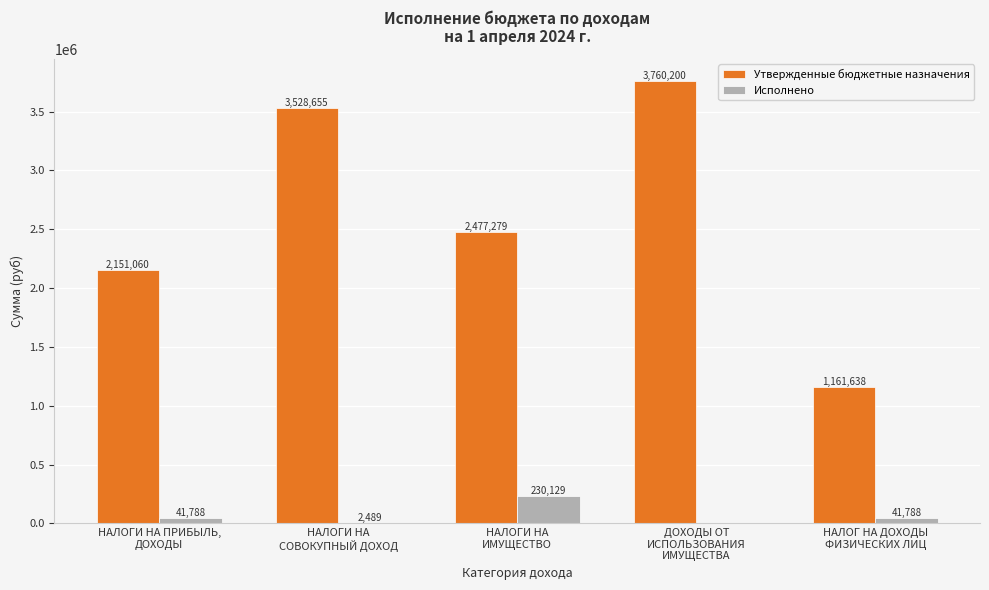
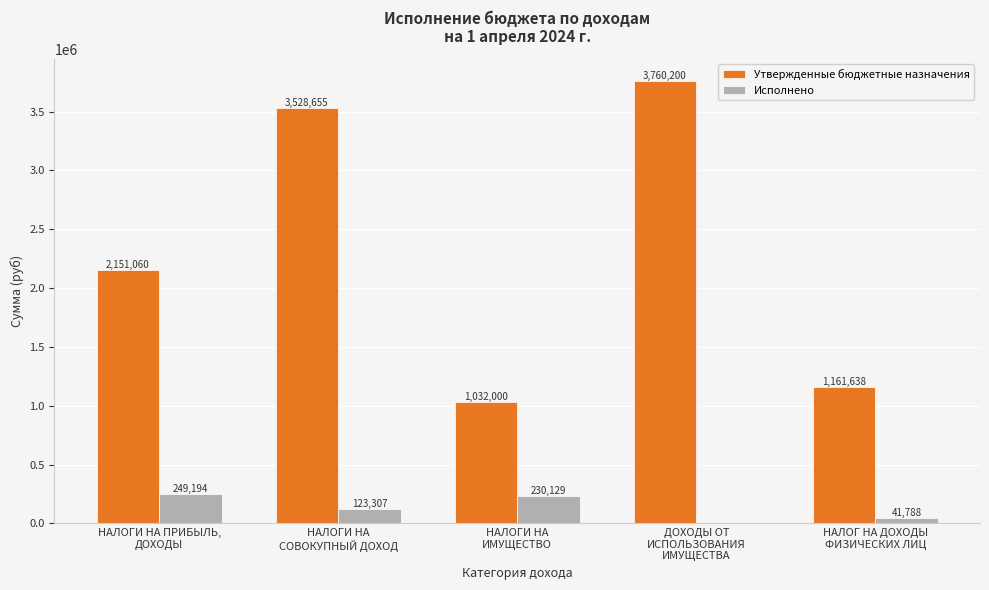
  {
    "Утвержденные бюджетные назначения": {
      "НАЛОГИ НА ПРИБЫЛЬ, ДОХОДЫ": "2,151,060",
      "НАЛОГИ НА СОВОКУПНЫЙ ДОХОД": "3,528,655",
-     "НАЛОГИ НА ИМУЩЕСТВО": "2,477,279",
+     "НАЛОГИ НА ИМУЩЕСТВО": "1,032,000",
      "ДОХОДЫ ОТ ИСПОЛЬЗОВАНИЯ ИМУЩЕСТВА": "3,760,200",
      "НАЛОГ НА ДОХОДЫ ФИЗИЧЕСКИХ ЛИЦ": "1,161,638"
    },
    "Исполнено": {
-     "НАЛОГИ НА ПРИБЫЛЬ, ДОХОДЫ": "41,788",
-     "НАЛОГИ НА СОВОКУПНЫЙ ДОХОД": "2,489",
+     "НАЛОГИ НА ПРИБЫЛЬ, ДОХОДЫ": "249,194",
+     "НАЛОГИ НА СОВОКУПНЫЙ ДОХОД": "123,307",
      "НАЛОГИ НА ИМУЩЕСТВО": "230,129",
      "НАЛОГ НА ДОХОДЫ ФИЗИЧЕСКИХ ЛИЦ": "41,788"
    }
  }
